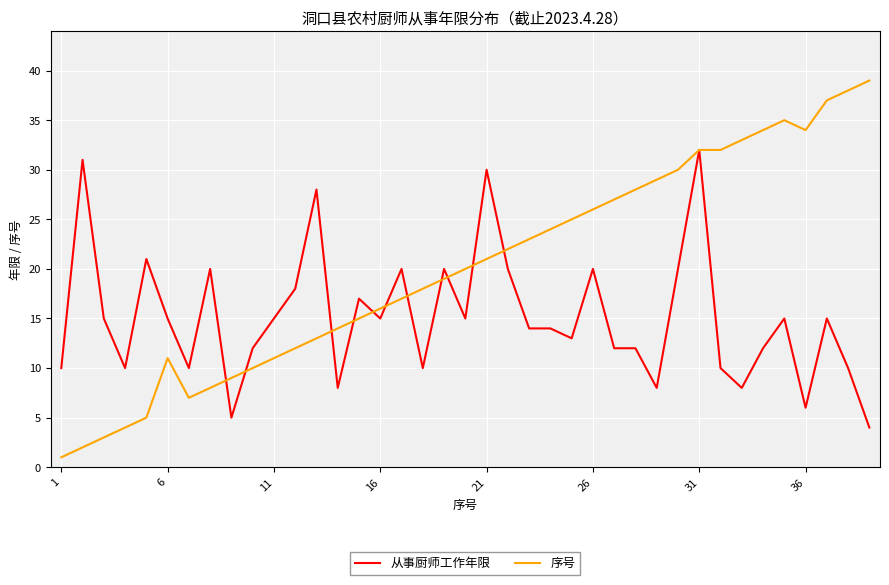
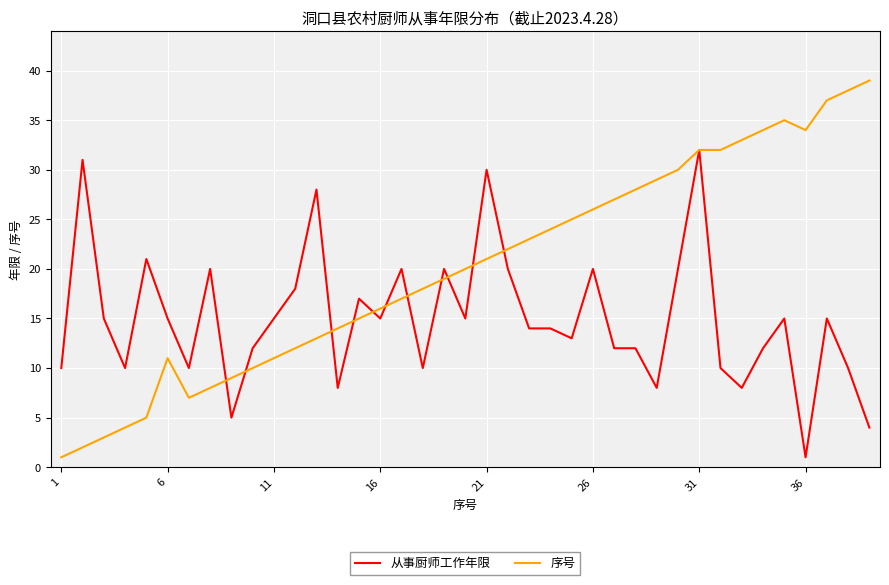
  {
    "从事厨师工作年限": {
      "1": 10,
      "6": 15,
      "11": 15,
      "16": 15,
      "21": 30,
      "26": 20,
-     "36": 6
+     "36": 1
    },
    "序号": {
      "1": 1,
      "6": 11,
      "11": 11,
      "16": 16,
      "21": 21,
      "26": 26,
      "36": 34
    }
  }
